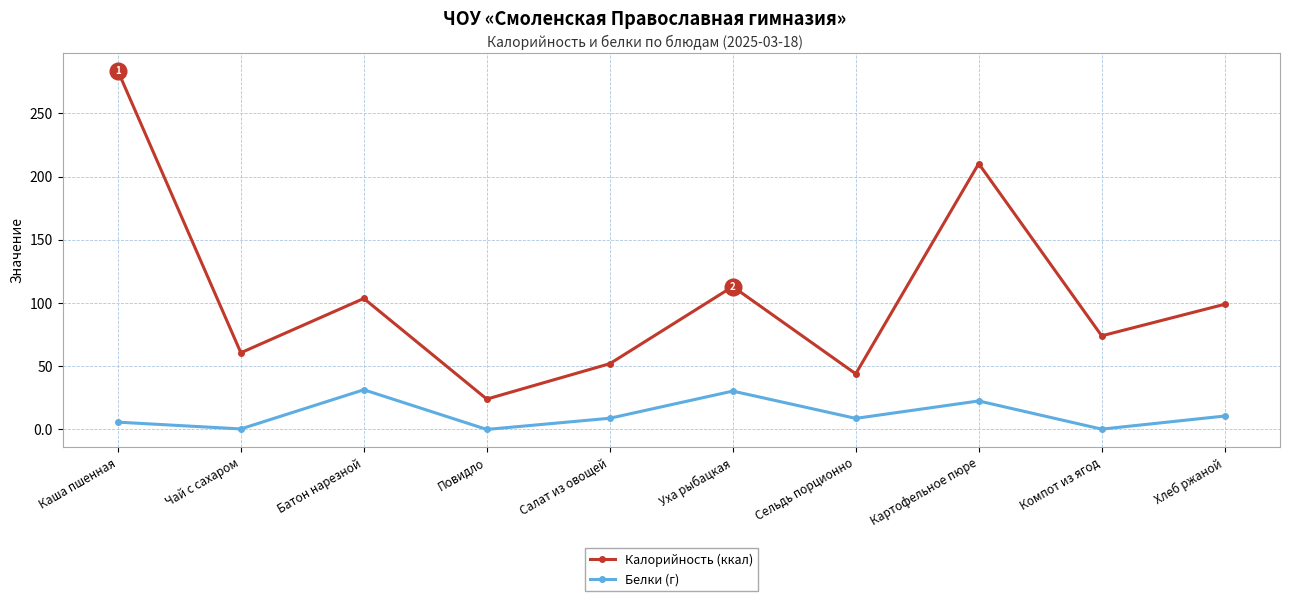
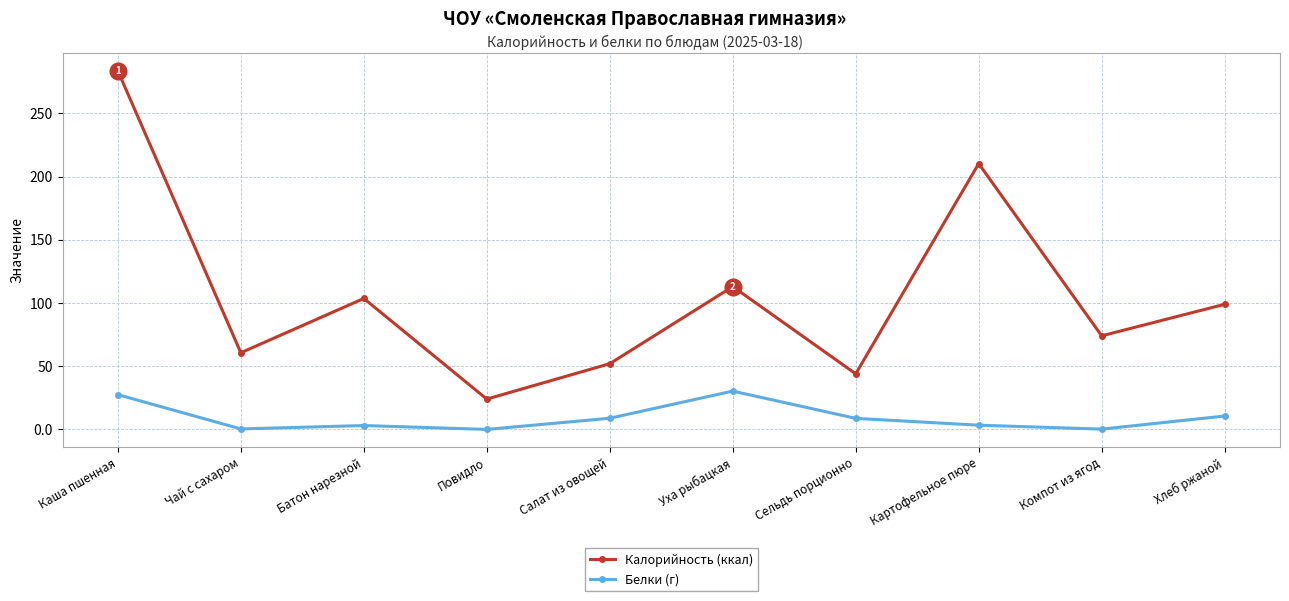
  {
    "Белки (г)": {
-     "Каша пшенная": 6,
+     "Каша пшенная": 28,
      "Чай с сахаром": 0,
-     "Батон нарезной": 31,
+     "Батон нарезной": 3,
      "Повидло": 0,
      "Салат из овощей": 9,
      "Уха рыбацкая": 30,
      "Сельдь порционно": 9,
-     "Картофельное пюре": 23,
+     "Картофельное пюре": 3,
      "Компот из ягод": 0,
      "Хлеб ржаной": 11
    }
  }
